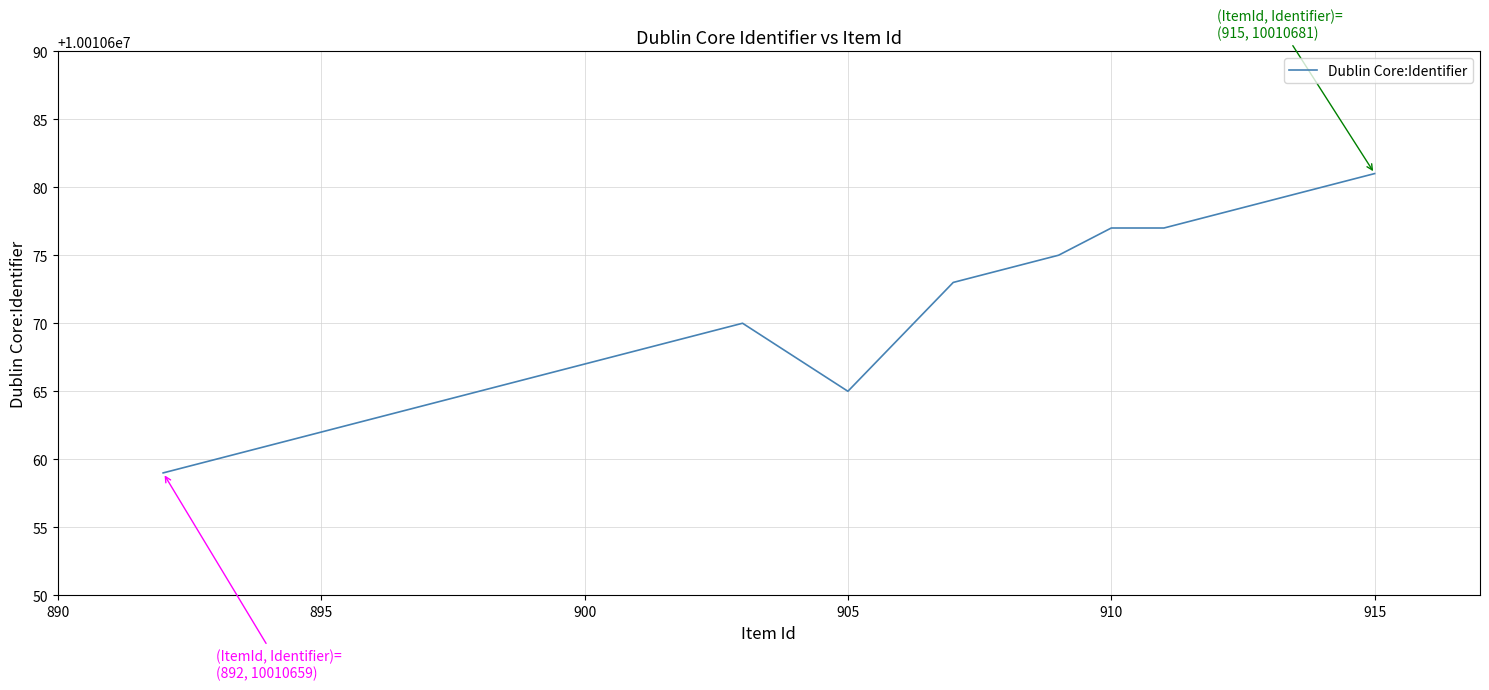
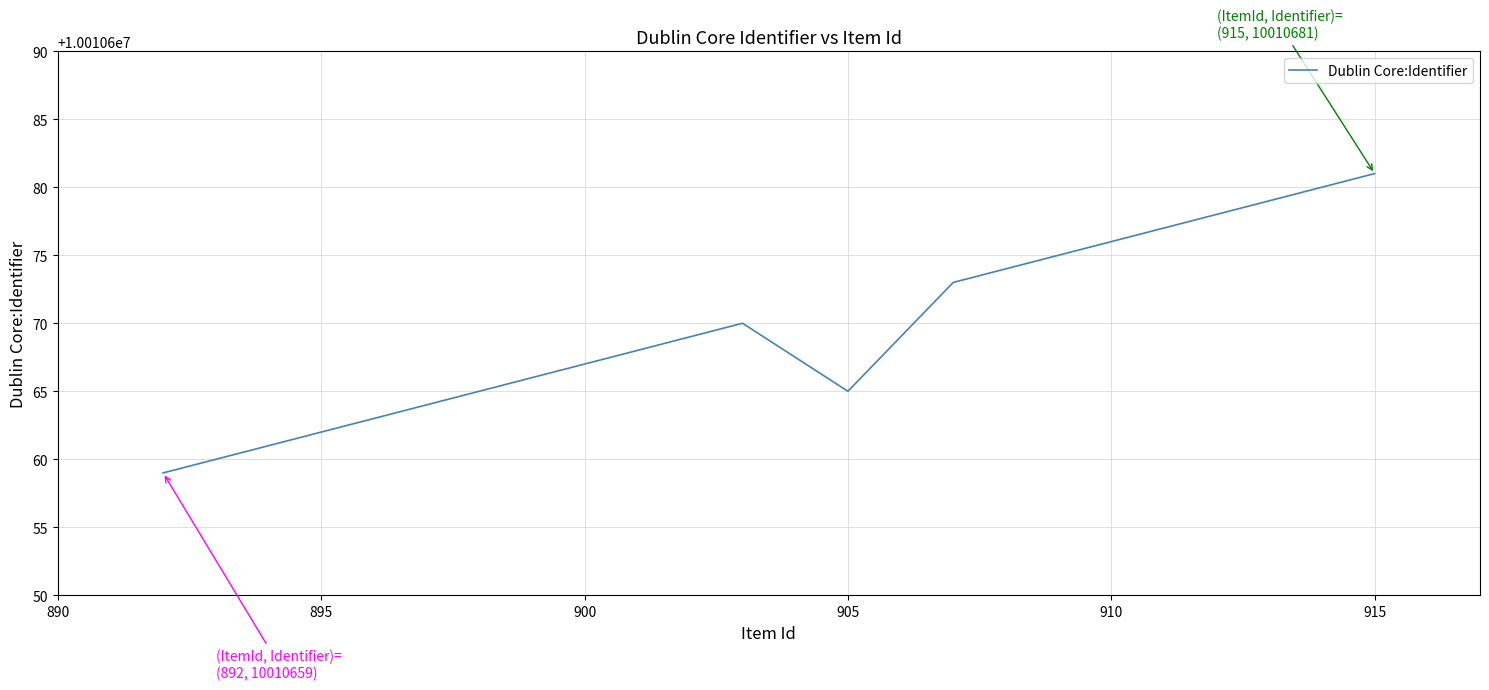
  {
    "905": 10010665,
-   "910": 10010677
+   "910": 10010676
  }
